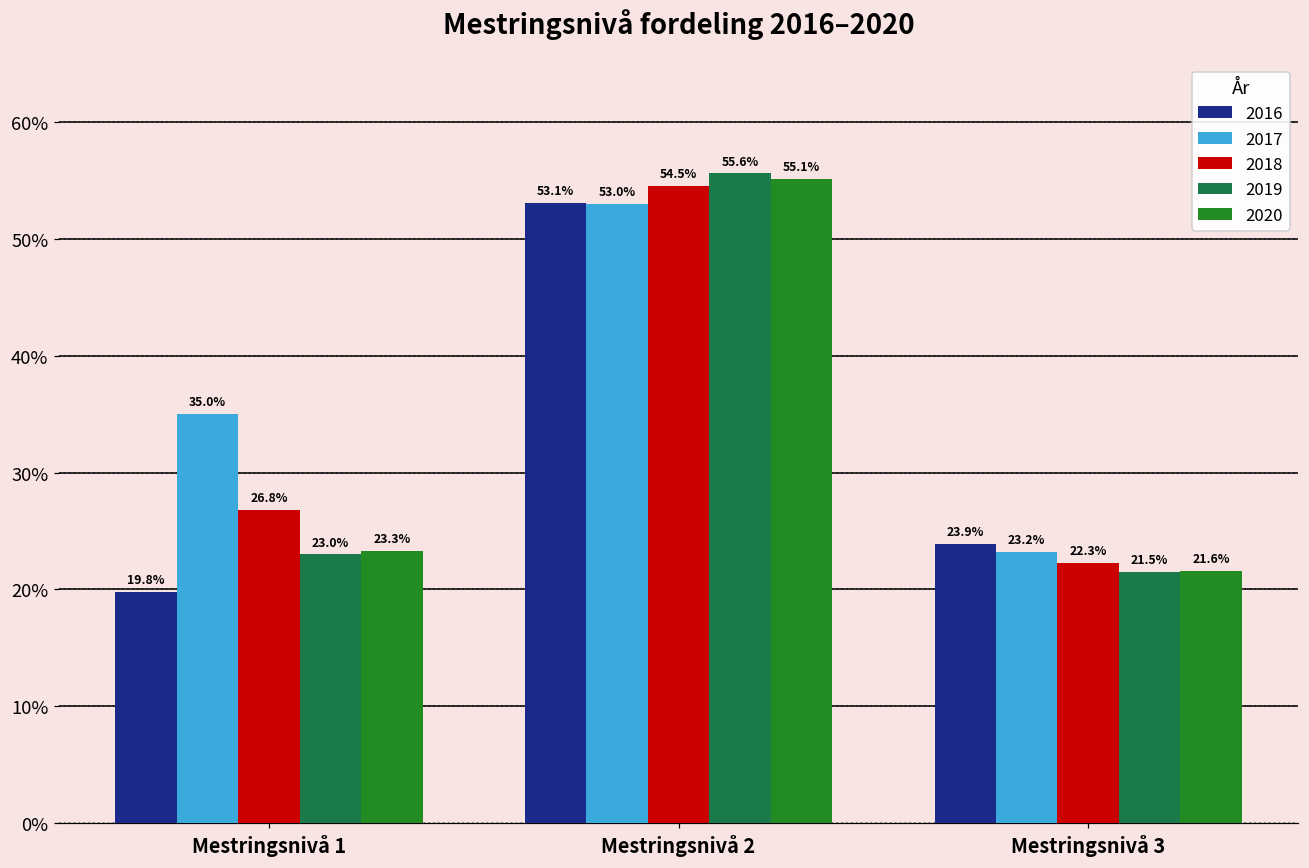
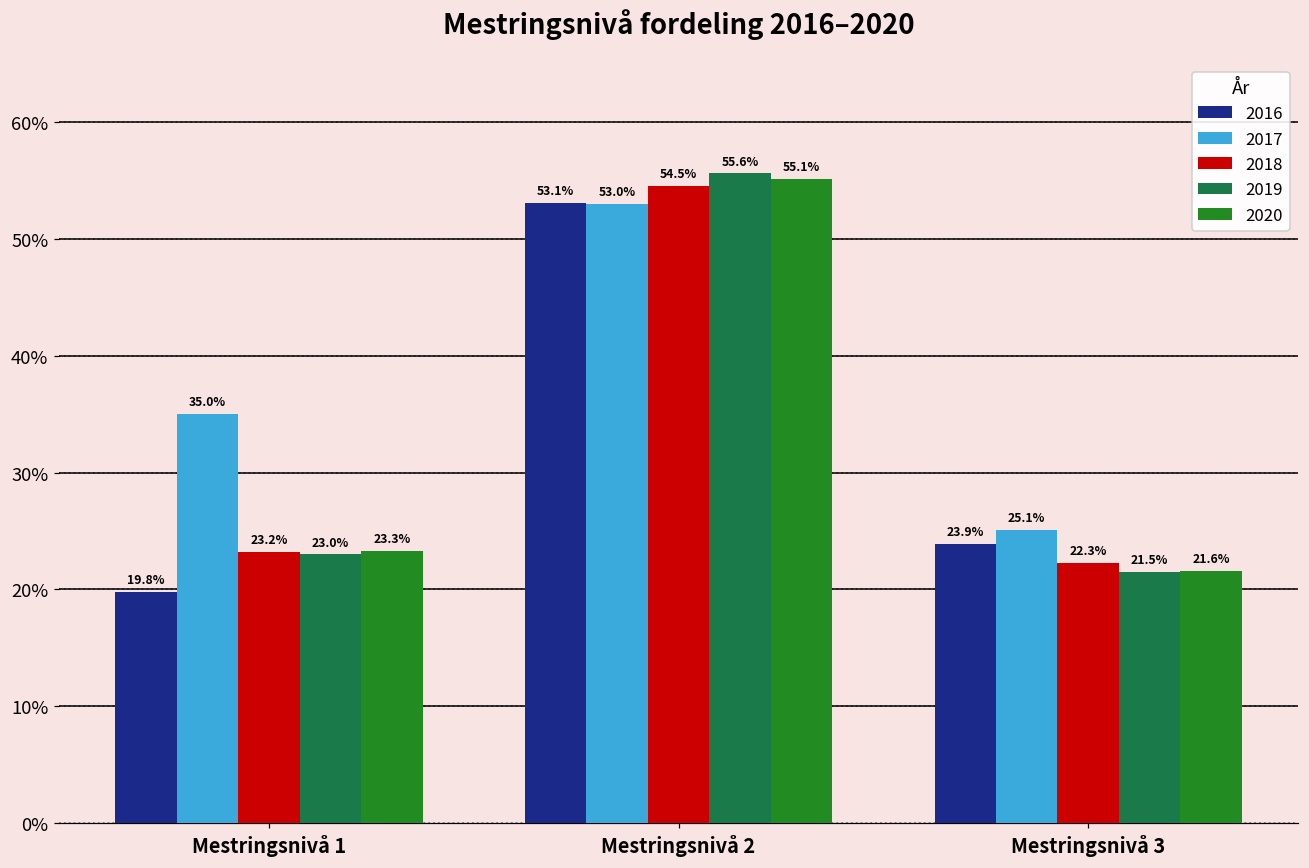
  {
    "2016": {
      "Mestringsnivå 1": "19.8%",
      "Mestringsnivå 2": "53.1%",
      "Mestringsnivå 3": "23.9%"
    },
    "2017": {
      "Mestringsnivå 1": "35.0%",
      "Mestringsnivå 2": "53.0%",
-     "Mestringsnivå 3": "23.2%"
+     "Mestringsnivå 3": "25.1%"
    },
    "2018": {
-     "Mestringsnivå 1": "26.8%",
+     "Mestringsnivå 1": "23.2%",
      "Mestringsnivå 2": "54.5%",
      "Mestringsnivå 3": "22.3%"
    }
  }
